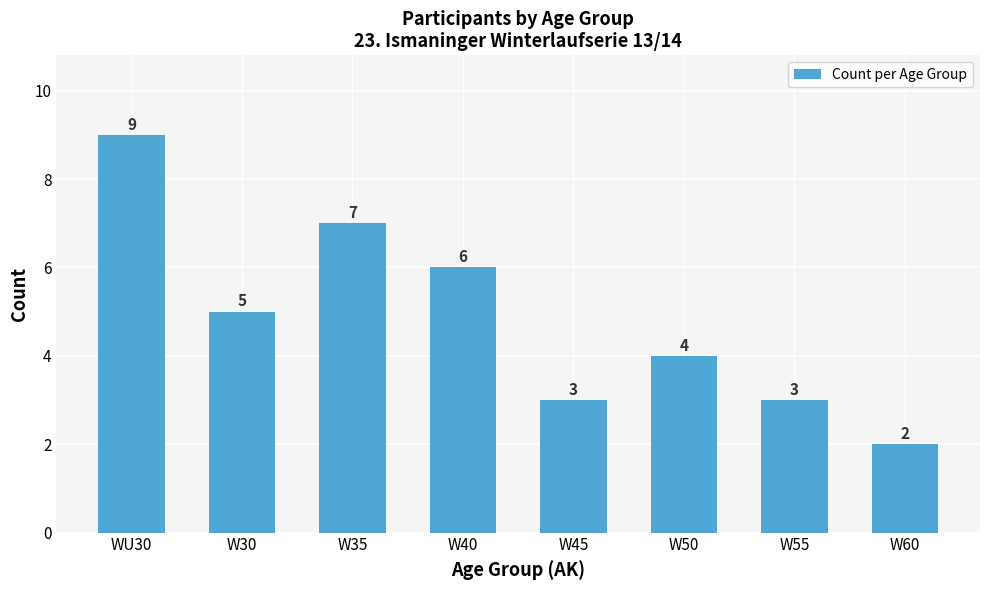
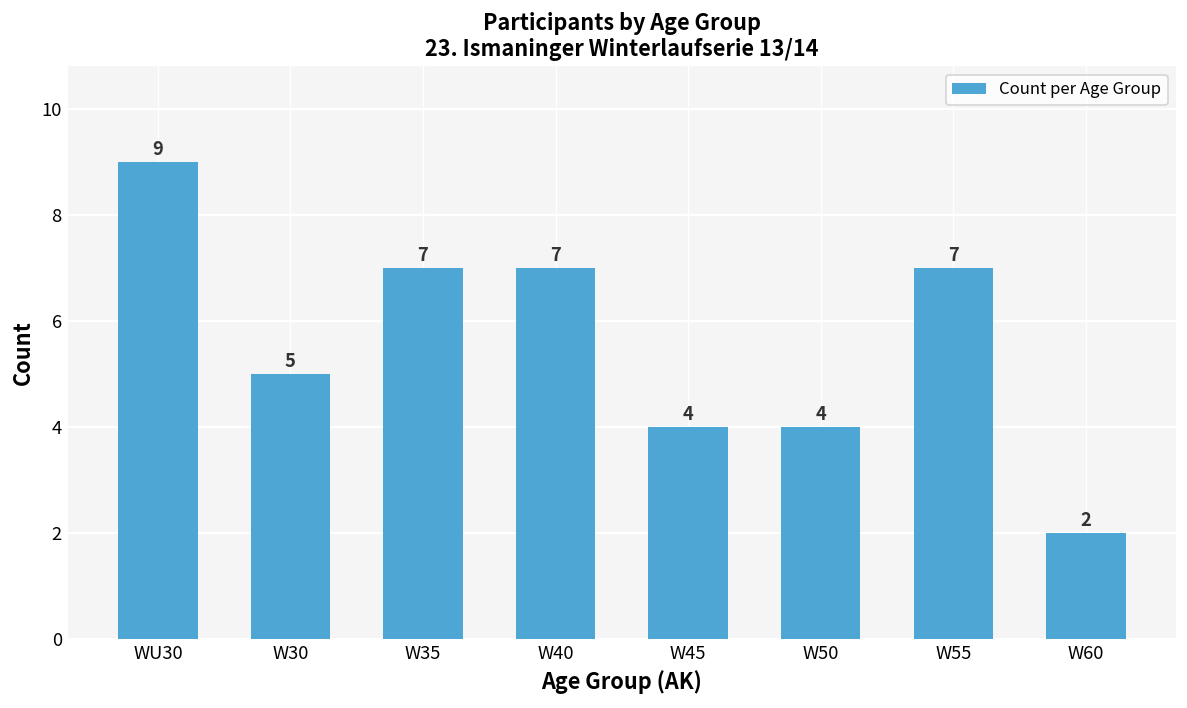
  {
    "WU30": 9,
    "W30": 5,
    "W35": 7,
-   "W40": 6,
-   "W45": 3,
+   "W40": 7,
+   "W45": 4,
    "W50": 4,
-   "W55": 3,
+   "W55": 7,
    "W60": 2
  }
